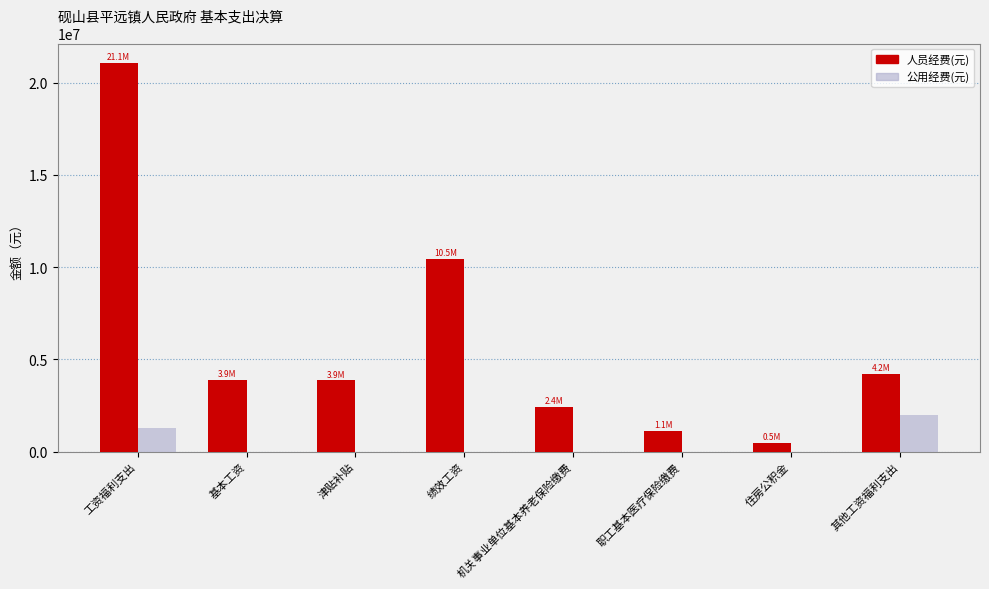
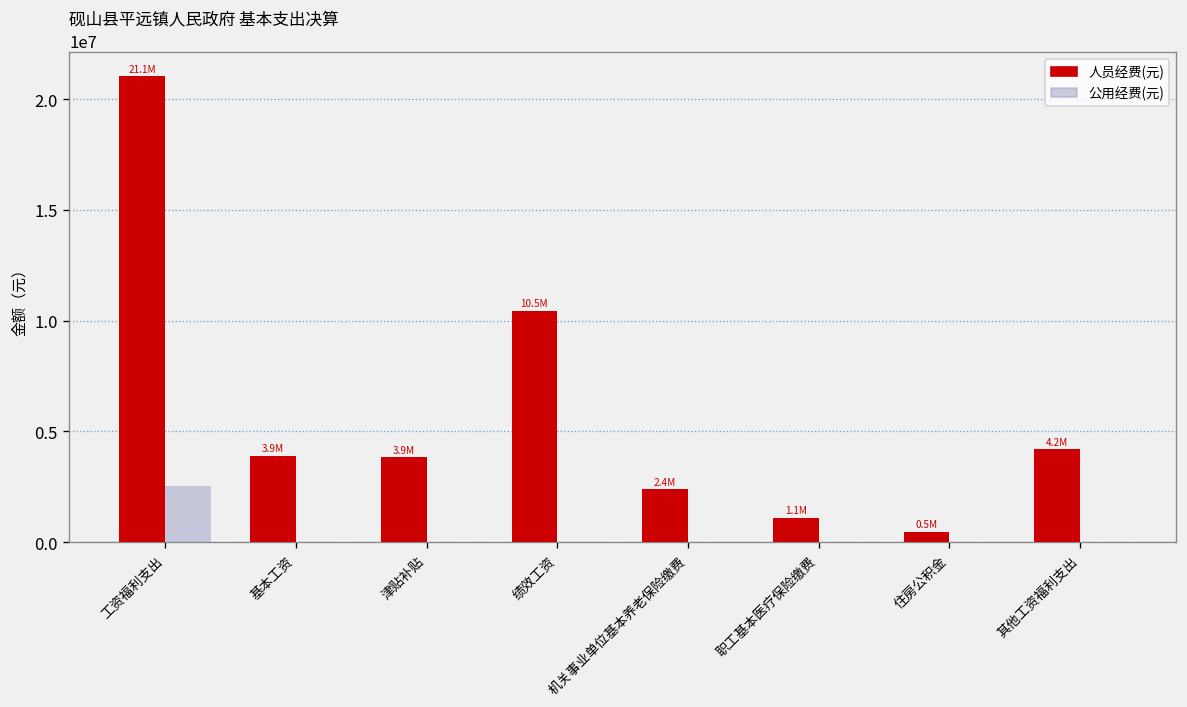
  {
    "人员经费(元)": {
      "工资福利支出": "21.1M",
      "基本工资": "3.9M",
      "津贴补贴": "3.9M",
      "绩效工资": "10.5M",
      "机关事业单位基本养老保险缴费": "2.4M",
      "职工基本医疗保险缴费": "1.1M",
      "住房公积金": "0.5M",
      "其他工资福利支出": "4.2M"
    },
    "公用经费(元)": {
-     "工资福利支出": "1300000",
+     "工资福利支出": "2500000",
      "基本工资": "0",
      "津贴补贴": "0",
      "绩效工资": "0",
      "机关事业单位基本养老保险缴费": "0",
      "职工基本医疗保险缴费": "0",
      "住房公积金": "0",
-     "其他工资福利支出": "2000000"
+     "其他工资福利支出": "0"
    }
  }
